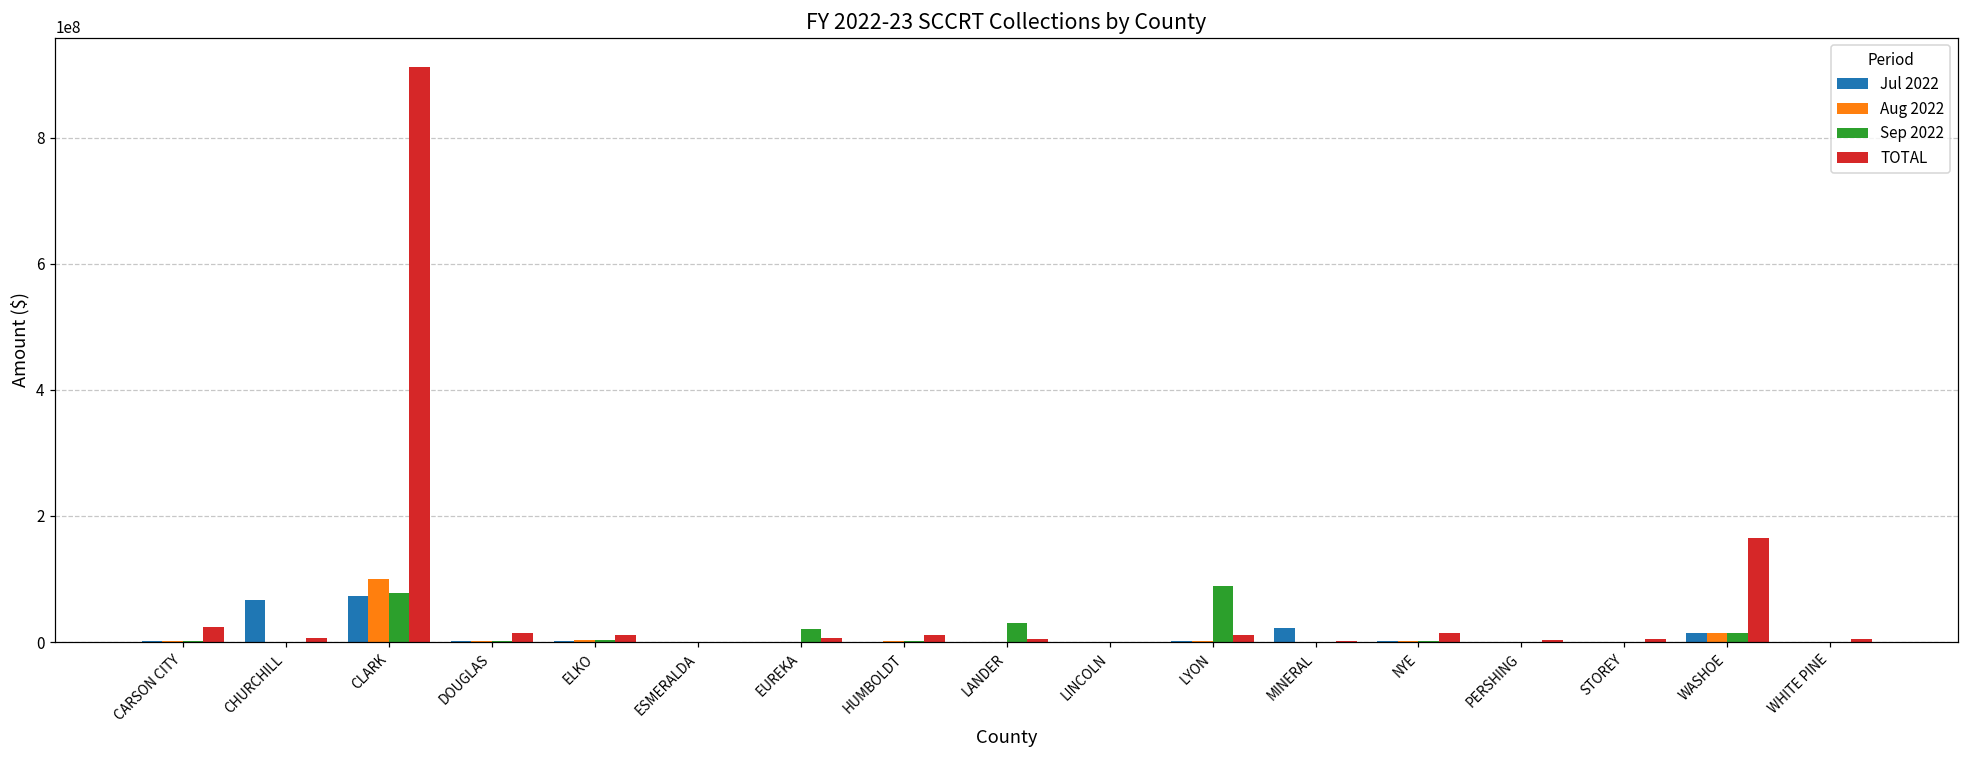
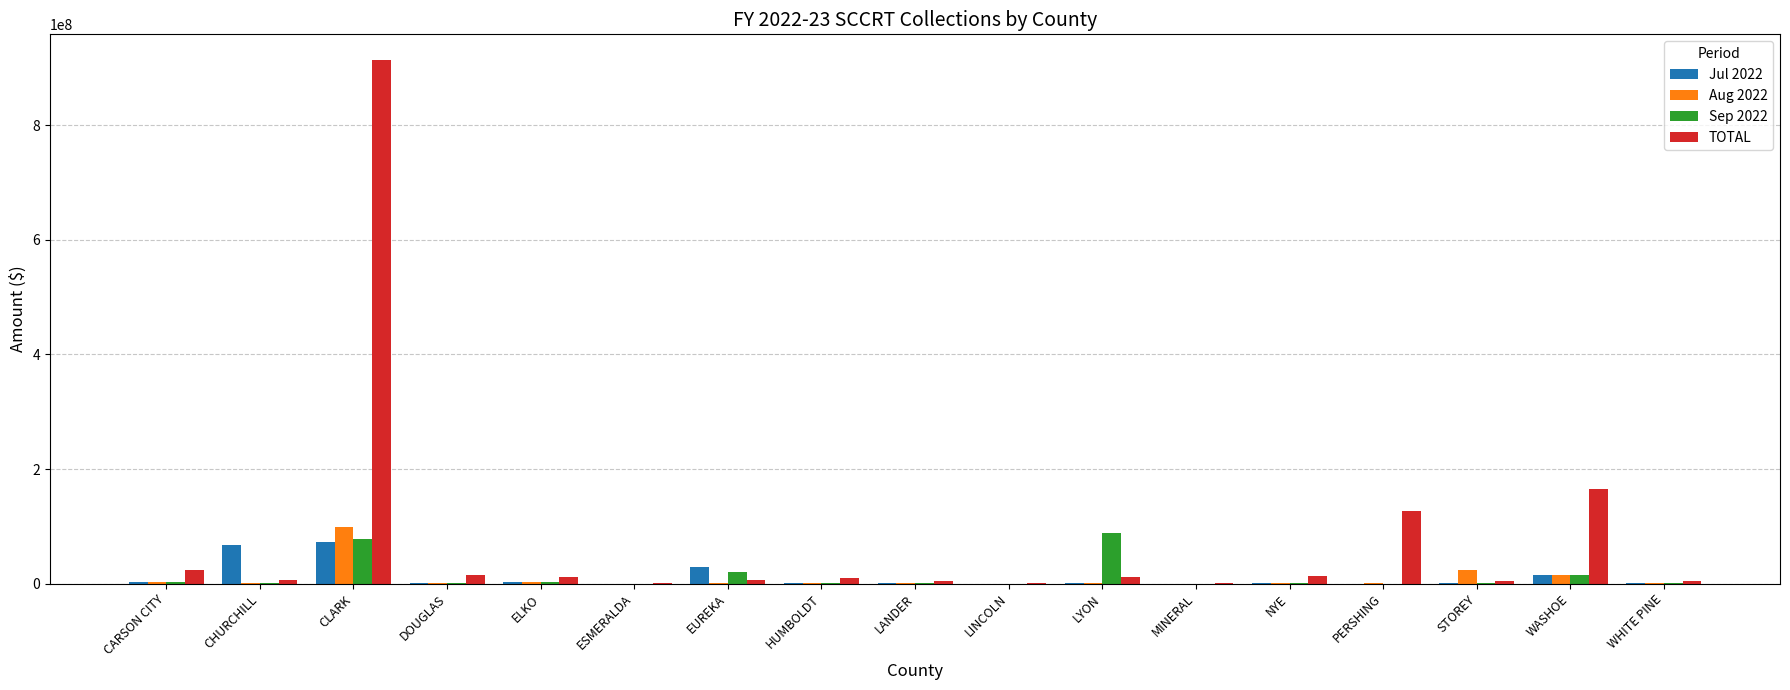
  {
    "Jul 2022": {
      "CHURCHILL": 70000000,
      "CLARK": 70000000,
-     "EUREKA": 0,
-     "MINERAL": 20000000,
+     "EUREKA": 30000000,
+     "MINERAL": 0,
      "WASHOE": 10000000
    },
    "Aug 2022": {
      "CLARK": 100000000,
-     "STOREY": 0,
+     "STOREY": 20000000,
      "WASHOE": 20000000
    },
    "Sep 2022": {
      "CLARK": 80000000,
      "EUREKA": 20000000,
-     "LANDER": 30000000,
+     "LANDER": 0,
      "LYON": 90000000,
      "WASHOE": 20000000
    },
    "TOTAL": {
      "CARSON CITY": 20000000,
      "CHURCHILL": 10000000,
      "CLARK": 910000000,
      "DOUGLAS": 10000000,
      "ELKO": 10000000,
      "EUREKA": 10000000,
      "HUMBOLDT": 10000000,
      "LANDER": 0,
      "LYON": 10000000,
      "NYE": 10000000,
-     "PERSHING": 0,
+     "PERSHING": 130000000,
      "STOREY": 10000000,
      "WASHOE": 170000000,
      "WHITE PINE": 10000000
    }
  }
